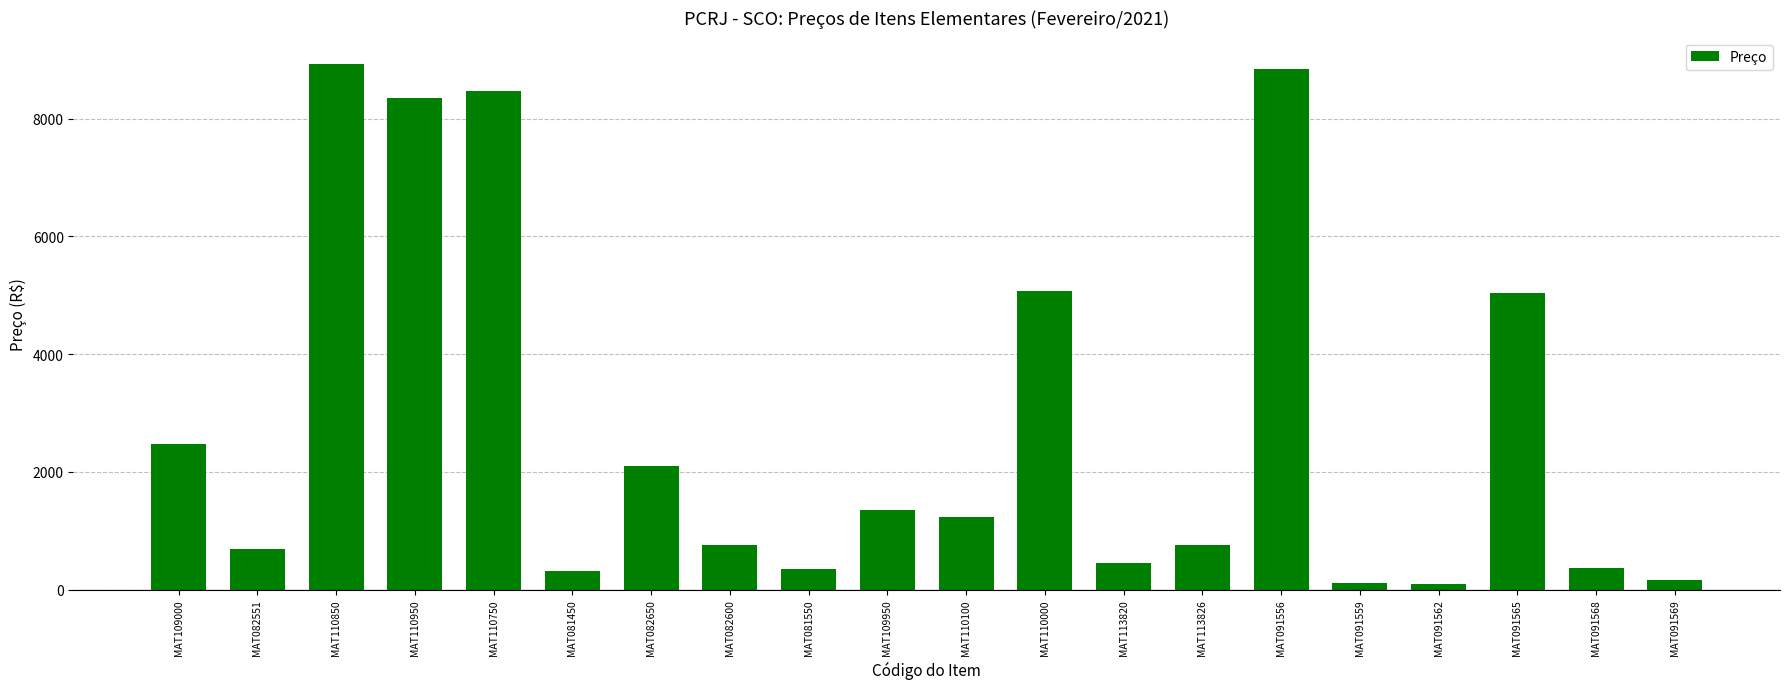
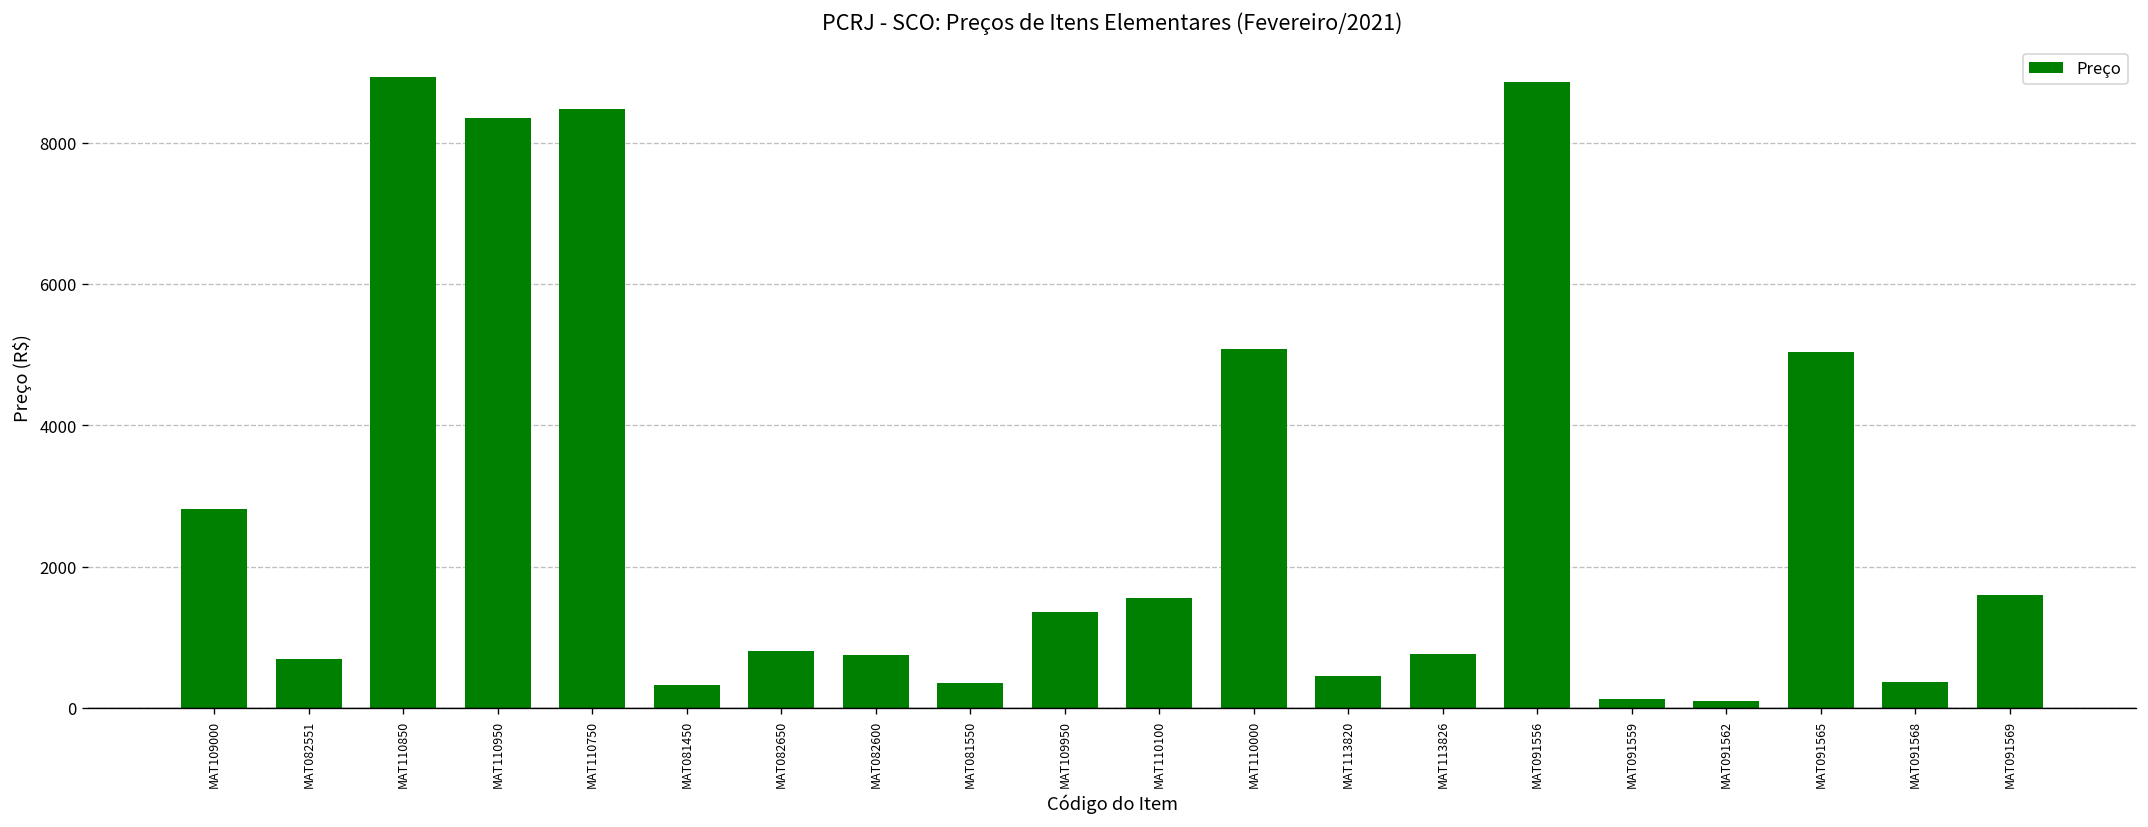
  {
-   "MAT109000": 2500,
+   "MAT109000": 2800,
    "MAT082551": 700,
    "MAT110850": 8900,
    "MAT110950": 8300,
    "MAT110750": 8500,
    "MAT081450": 300,
-   "MAT082650": 2100,
+   "MAT082650": 800,
    "MAT082600": 800,
    "MAT081550": 300,
    "MAT109950": 1400,
-   "MAT110100": 1200,
+   "MAT110100": 1600,
    "MAT110000": 5100,
    "MAT113820": 500,
    "MAT113826": 800,
    "MAT091556": 8900,
    "MAT091559": 100,
    "MAT091562": 100,
    "MAT091565": 5000,
    "MAT091568": 400,
-   "MAT091569": 200
+   "MAT091569": 1600
  }
